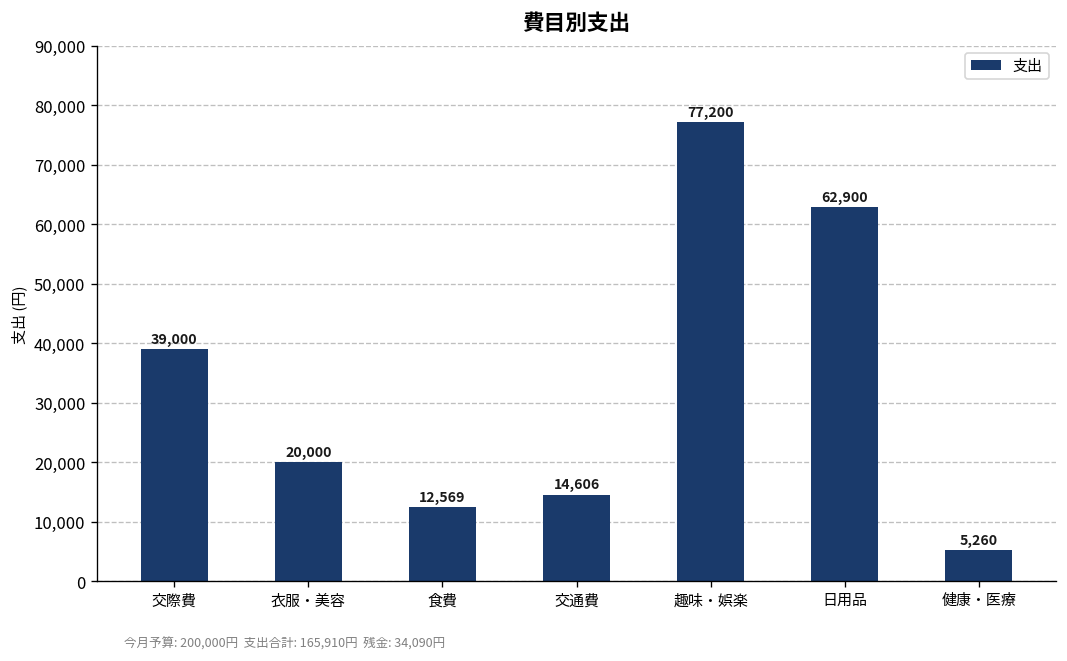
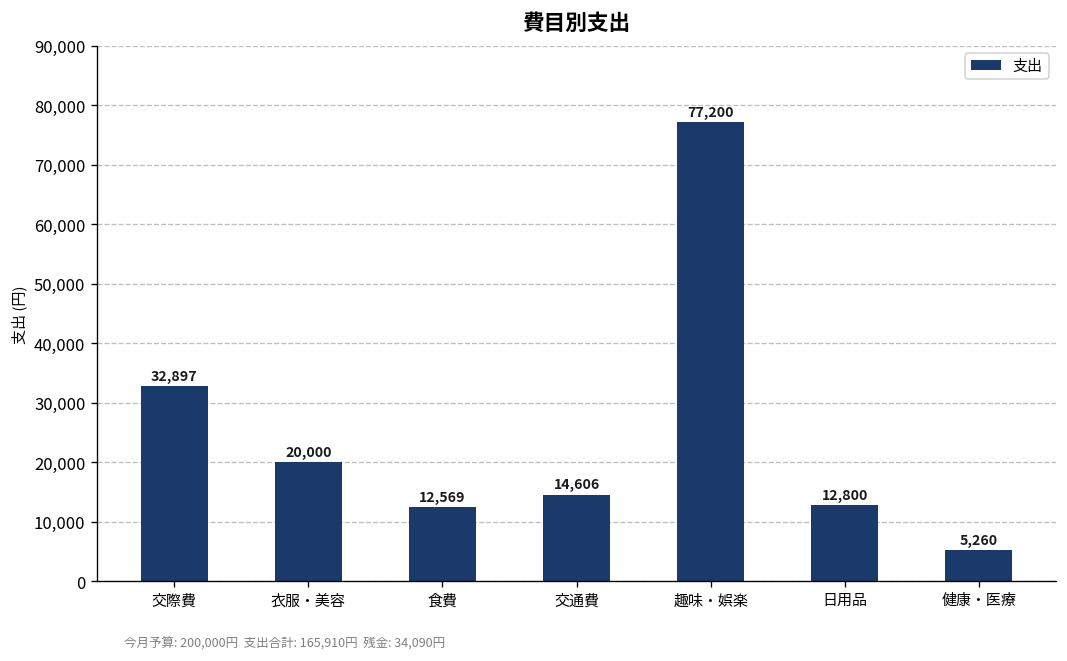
  {
-   "交際費": "39,000",
+   "交際費": "32,897",
    "衣服・美容": "20,000",
    "食費": "12,569",
    "交通費": "14,606",
    "趣味・娯楽": "77,200",
-   "日用品": "62,900",
+   "日用品": "12,800",
    "健康・医療": "5,260"
  }
